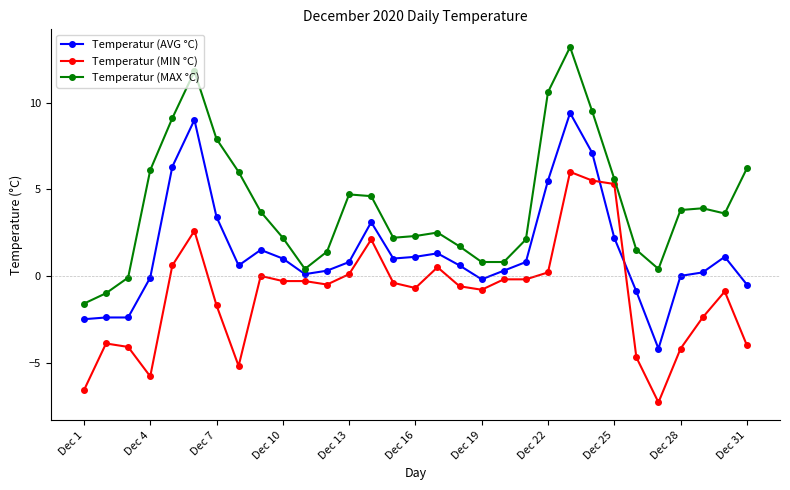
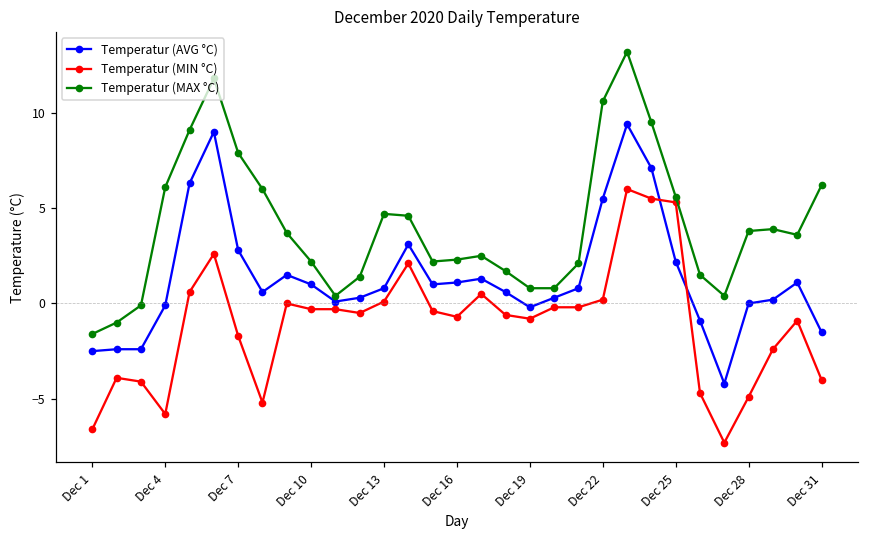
  {
    "Temperatur (AVG °C)": {
      "Dec 1": -2.5,
      "Dec 4": -0.1,
-     "Dec 7": 3.4,
+     "Dec 7": 2.8,
      "Dec 10": 1.0,
      "Dec 13": 0.8,
      "Dec 16": 1.1,
      "Dec 19": -0.2,
      "Dec 22": 5.5,
      "Dec 25": 2.2,
      "Dec 28": 0.0,
-     "Dec 31": -0.5
+     "Dec 31": -1.5
    },
    "Temperatur (MIN °C)": {
      "Dec 1": -6.6,
      "Dec 4": -5.8,
      "Dec 7": -1.7,
      "Dec 10": -0.3,
      "Dec 13": 0.1,
      "Dec 16": -0.7,
      "Dec 19": -0.8,
      "Dec 22": 0.2,
      "Dec 25": 5.3,
-     "Dec 28": -4.2,
+     "Dec 28": -4.9,
      "Dec 31": -4.0
    },
    "Temperatur (MAX °C)": {
      "Dec 1": -1.6,
      "Dec 4": 6.1,
      "Dec 7": 7.9,
      "Dec 10": 2.2,
      "Dec 13": 4.7,
      "Dec 16": 2.3,
      "Dec 19": 0.8,
      "Dec 22": 10.6,
      "Dec 25": 5.6,
      "Dec 28": 3.8,
      "Dec 31": 6.2
    }
  }
